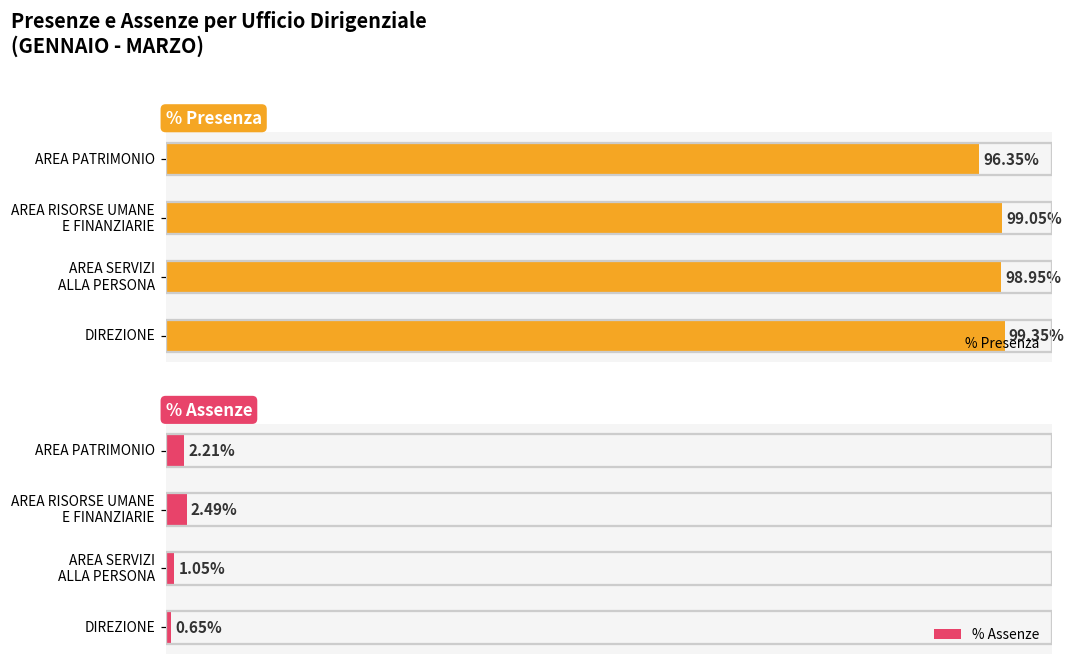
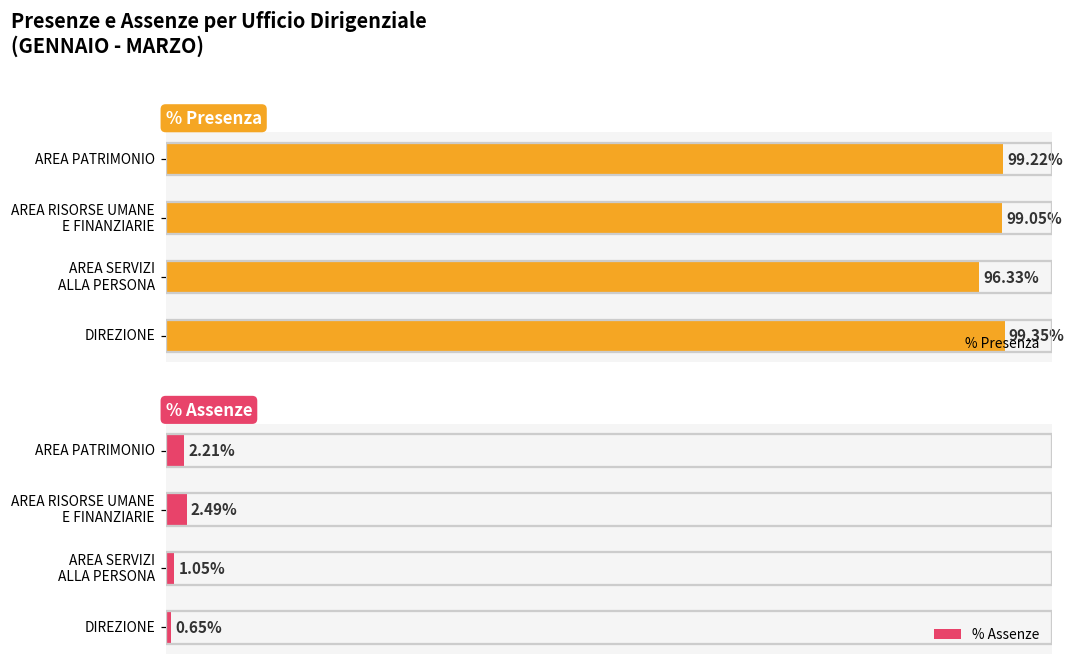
  {
    "% Presenza": {
-     "AREA PATRIMONIO": "96.35%",
+     "AREA PATRIMONIO": "99.22%",
      "AREA RISORSE UMANE E FINANZIARIE": "99.05%",
-     "AREA SERVIZI ALLA PERSONA": "98.95%",
+     "AREA SERVIZI ALLA PERSONA": "96.33%",
      "DIREZIONE": "99.35%"
    },
    "% Assenze": {
      "AREA PATRIMONIO": "2.21%",
      "AREA RISORSE UMANE E FINANZIARIE": "2.49%",
      "AREA SERVIZI ALLA PERSONA": "1.05%",
      "DIREZIONE": "0.65%"
    }
  }
